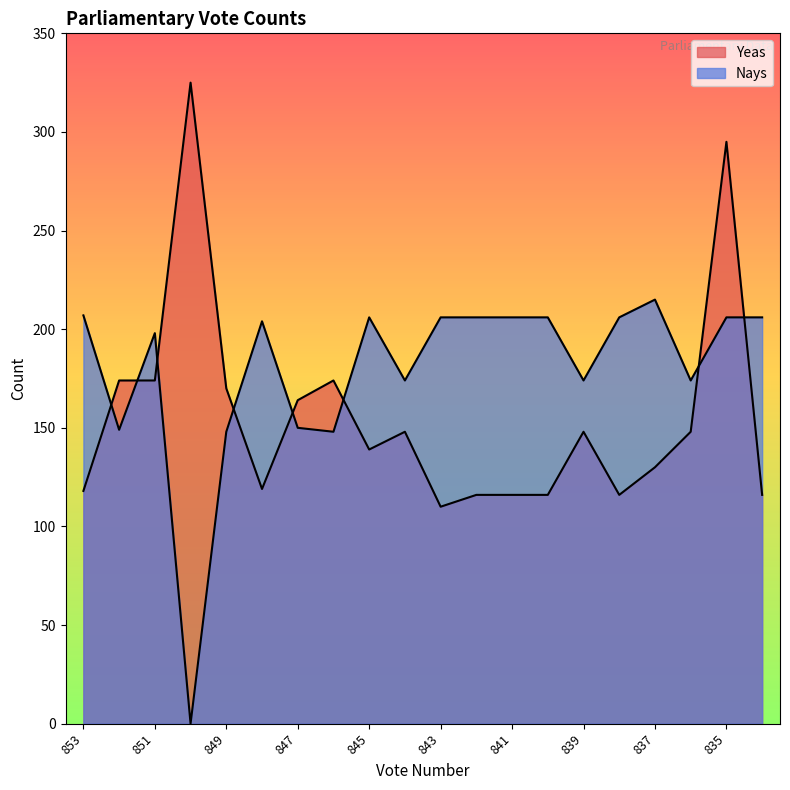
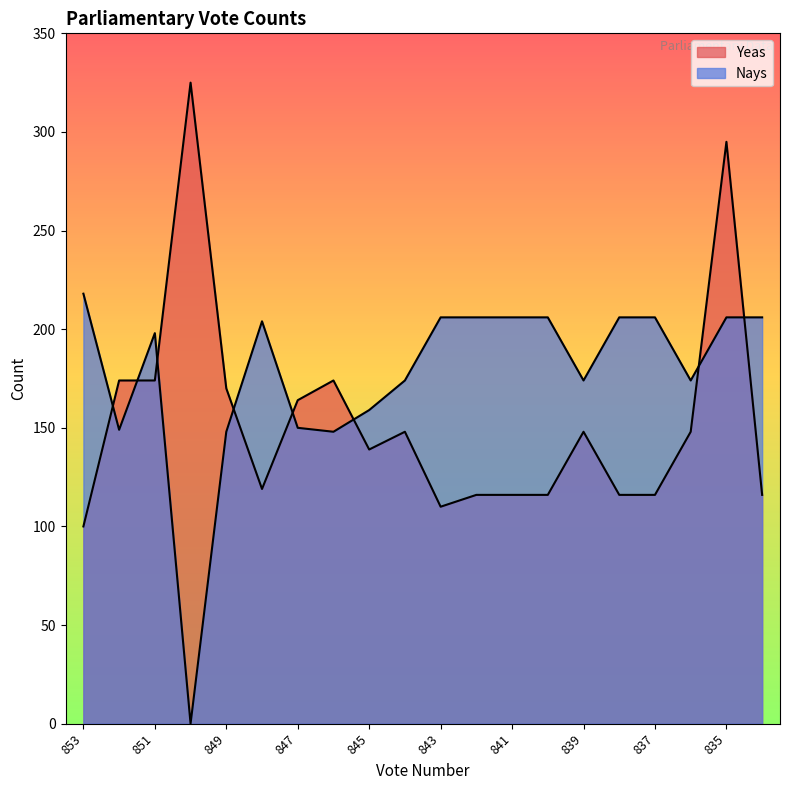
  {
    "Yeas": {
-     "853": 118,
+     "853": 100,
      "851": 174,
      "849": 170,
      "847": 164,
      "845": 139,
      "843": 110,
      "841": 116,
      "839": 148,
-     "837": 130,
+     "837": 116,
      "835": 295
    },
    "Nays": {
-     "853": 207,
+     "853": 218,
      "851": 198,
      "849": 148,
      "847": 150,
-     "845": 206,
+     "845": 159,
      "843": 206,
      "841": 206,
      "839": 174,
-     "837": 215,
+     "837": 206,
      "835": 206
    }
  }
